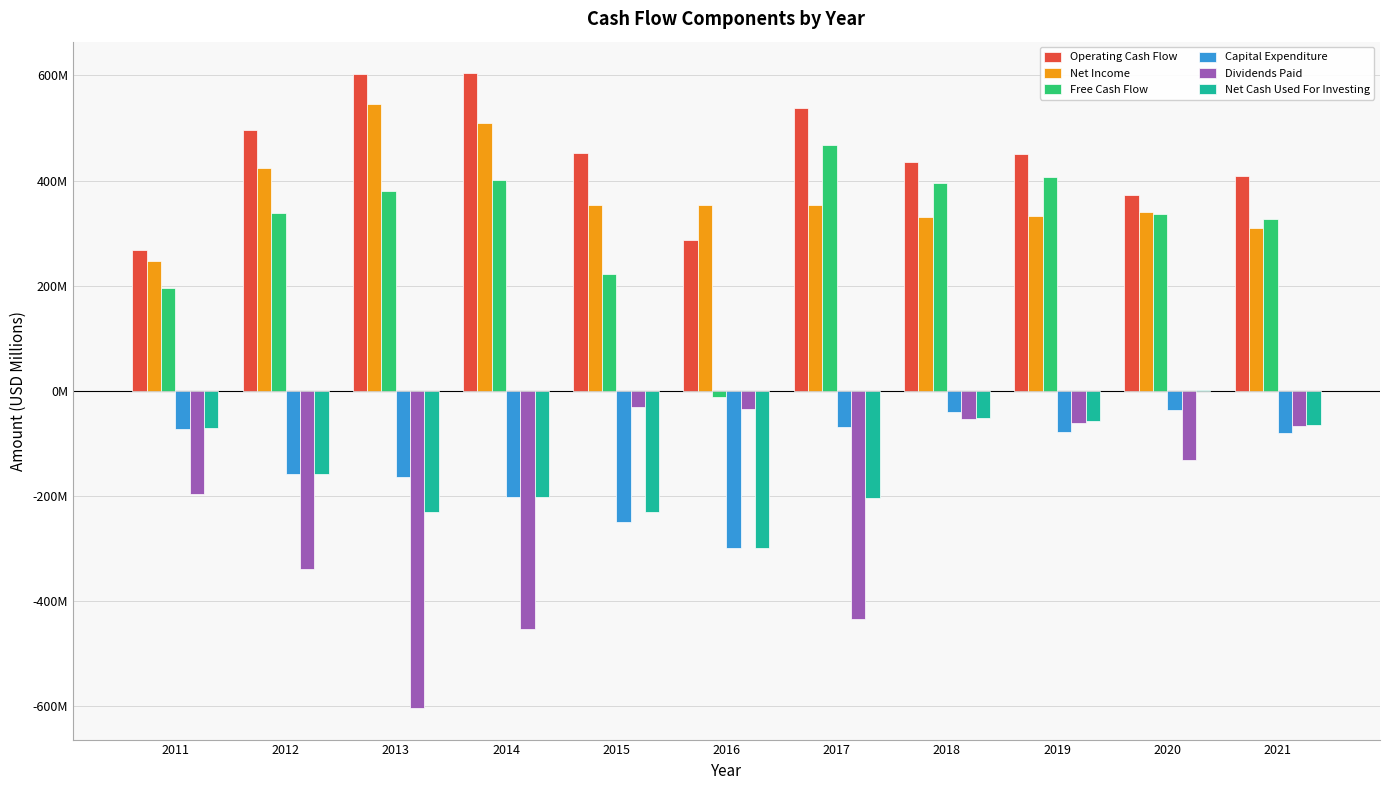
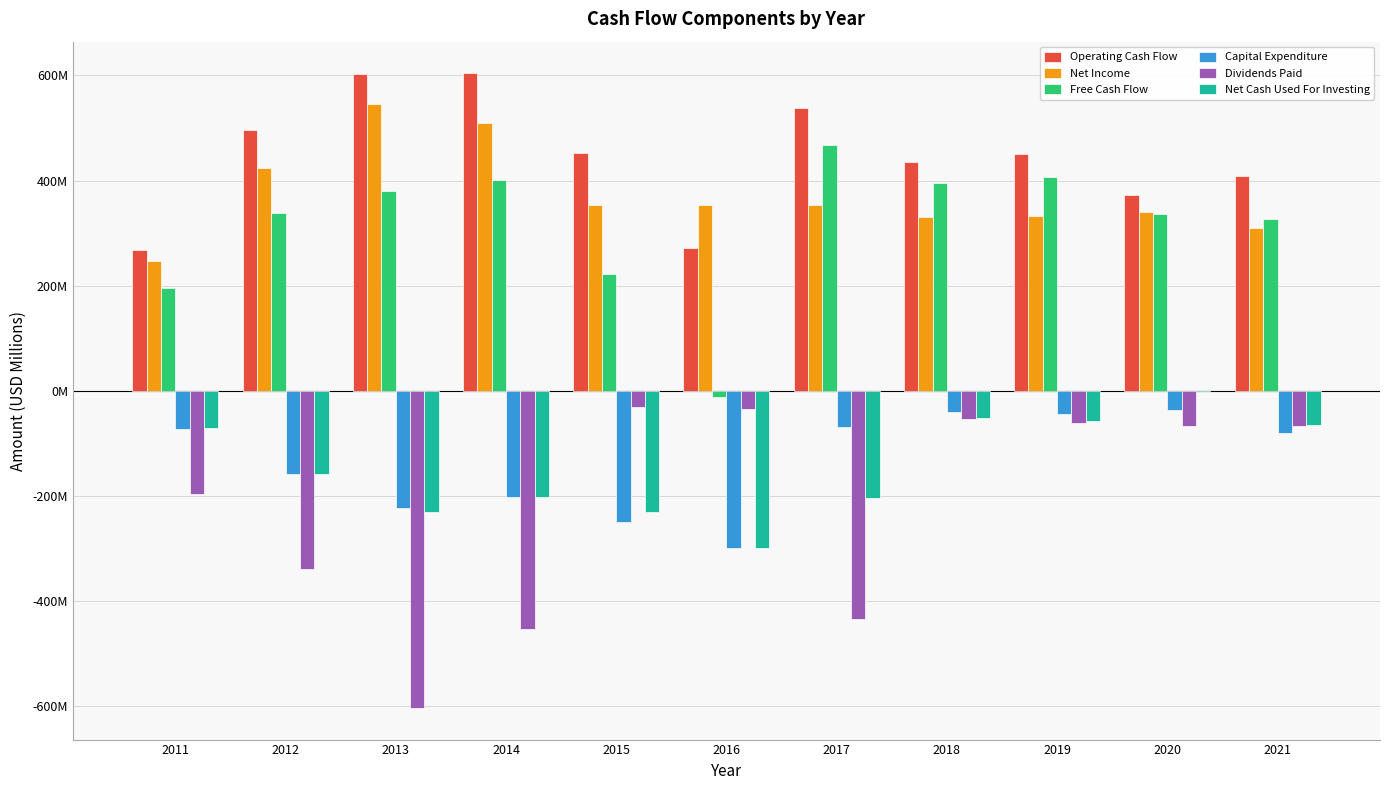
  {
    "Operating Cash Flow": {
      "2011": 270000000,
      "2012": 500000000,
      "2013": 600000000,
      "2014": 600000000,
      "2015": 450000000,
-     "2016": 290000000,
+     "2016": 270000000,
      "2017": 540000000,
      "2018": 440000000,
      "2019": 450000000,
      "2020": 370000000,
      "2021": 410000000
    },
    "Net Income": {
      "2011": 250000000,
      "2012": 420000000,
      "2013": 550000000,
      "2014": 510000000,
      "2015": 350000000,
      "2016": 350000000,
      "2017": 350000000,
      "2018": 330000000,
      "2019": 330000000,
      "2020": 340000000,
      "2021": 310000000
    },
    "Capital Expenditure": {
      "2011": -70000000,
      "2012": -160000000,
-     "2013": -160000000,
+     "2013": -220000000,
      "2014": -200000000,
      "2015": -250000000,
      "2016": -300000000,
      "2017": -70000000,
      "2018": -40000000,
-     "2019": -80000000,
+     "2019": -40000000,
      "2020": -40000000,
      "2021": -80000000
    },
    "Dividends Paid": {
      "2011": -200000000,
      "2012": -340000000,
      "2013": -600000000,
      "2014": -450000000,
      "2015": -30000000,
      "2016": -30000000,
      "2017": -440000000,
      "2018": -50000000,
      "2019": -60000000,
-     "2020": -130000000,
+     "2020": -70000000,
      "2021": -70000000
    }
  }
